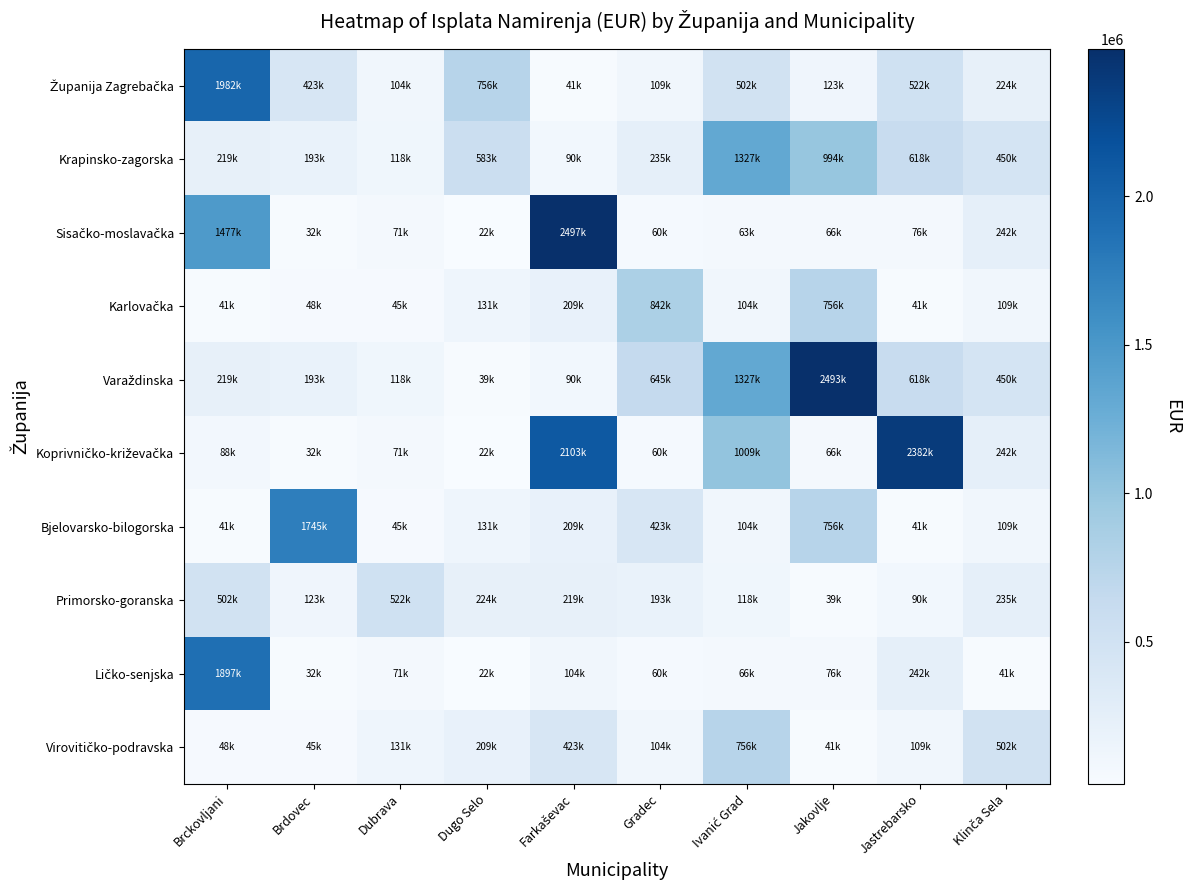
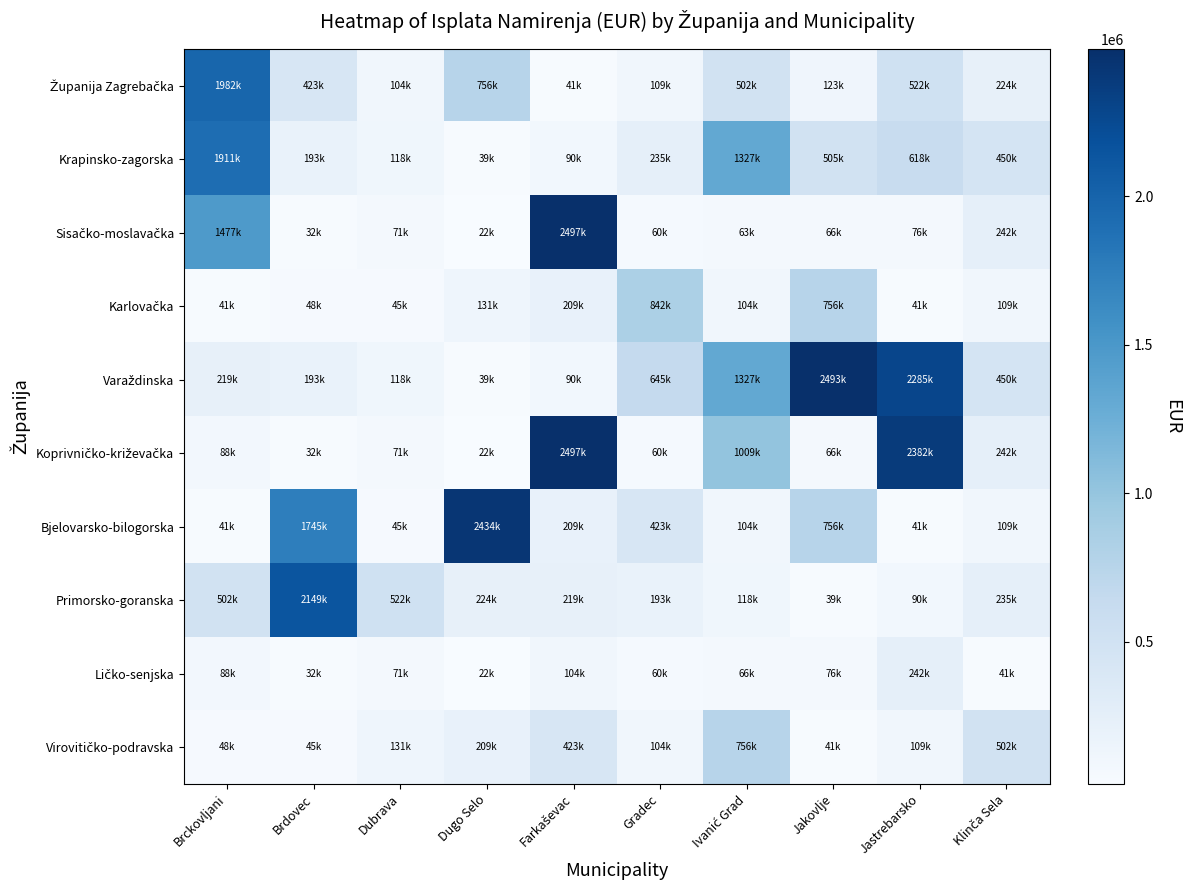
  {
    "Županija Zagrebačka": {
      "Brckovljani": "1982k",
      "Brdovec": "423k",
      "Dubrava": "104k",
      "Dugo Selo": "756k",
      "Farkaševac": "41k",
      "Gradec": "109k",
      "Ivanić Grad": "502k",
      "Jakovlje": "123k",
      "Jastrebarsko": "522k",
      "Klinča Sela": "224k"
    },
    "Krapinsko-zagorska": {
-     "Brckovljani": "219k",
+     "Brckovljani": "1911k",
      "Brdovec": "193k",
      "Dubrava": "118k",
-     "Dugo Selo": "583k",
+     "Dugo Selo": "39k",
      "Farkaševac": "90k",
      "Gradec": "235k",
      "Ivanić Grad": "1327k",
-     "Jakovlje": "994k",
+     "Jakovlje": "505k",
      "Jastrebarsko": "618k",
      "Klinča Sela": "450k"
    },
    "Sisačko-moslavačka": {
      "Brckovljani": "1477k",
      "Brdovec": "32k",
      "Dubrava": "71k",
      "Dugo Selo": "22k",
      "Farkaševac": "2497k",
      "Gradec": "60k",
      "Ivanić Grad": "63k",
      "Jakovlje": "66k",
      "Jastrebarsko": "76k",
      "Klinča Sela": "242k"
    },
    "Karlovačka": {
      "Brckovljani": "41k",
      "Brdovec": "48k",
      "Dubrava": "45k",
      "Dugo Selo": "131k",
      "Farkaševac": "209k",
      "Gradec": "842k",
      "Ivanić Grad": "104k",
      "Jakovlje": "756k",
      "Jastrebarsko": "41k",
      "Klinča Sela": "109k"
    },
    "Varaždinska": {
      "Brckovljani": "219k",
      "Brdovec": "193k",
      "Dubrava": "118k",
      "Dugo Selo": "39k",
      "Farkaševac": "90k",
      "Gradec": "645k",
      "Ivanić Grad": "1327k",
      "Jakovlje": "2493k",
-     "Jastrebarsko": "618k",
+     "Jastrebarsko": "2285k",
      "Klinča Sela": "450k"
    },
    "Koprivničko-križevačka": {
      "Brckovljani": "88k",
      "Brdovec": "32k",
      "Dubrava": "71k",
      "Dugo Selo": "22k",
-     "Farkaševac": "2103k",
+     "Farkaševac": "2497k",
      "Gradec": "60k",
      "Ivanić Grad": "1009k",
      "Jakovlje": "66k",
      "Jastrebarsko": "2382k",
      "Klinča Sela": "242k"
    },
    "Bjelovarsko-bilogorska": {
      "Brckovljani": "41k",
      "Brdovec": "1745k",
      "Dubrava": "45k",
-     "Dugo Selo": "131k",
+     "Dugo Selo": "2434k",
      "Farkaševac": "209k",
      "Gradec": "423k",
      "Ivanić Grad": "104k",
      "Jakovlje": "756k",
      "Jastrebarsko": "41k",
      "Klinča Sela": "109k"
    },
    "Primorsko-goranska": {
      "Brckovljani": "502k",
-     "Brdovec": "123k",
+     "Brdovec": "2149k",
      "Dubrava": "522k",
      "Dugo Selo": "224k",
      "Farkaševac": "219k",
      "Gradec": "193k",
      "Ivanić Grad": "118k",
      "Jakovlje": "39k",
      "Jastrebarsko": "90k",
      "Klinča Sela": "235k"
    },
    "Ličko-senjska": {
-     "Brckovljani": "1897k",
+     "Brckovljani": "88k",
      "Brdovec": "32k",
      "Dubrava": "71k",
      "Dugo Selo": "22k",
      "Farkaševac": "104k",
      "Gradec": "60k",
      "Ivanić Grad": "66k",
      "Jakovlje": "76k",
      "Jastrebarsko": "242k",
      "Klinča Sela": "41k"
    },
    "Virovitičko-podravska": {
      "Brckovljani": "48k",
      "Brdovec": "45k",
      "Dubrava": "131k",
      "Dugo Selo": "209k",
      "Farkaševac": "423k",
      "Gradec": "104k",
      "Ivanić Grad": "756k",
      "Jakovlje": "41k",
      "Jastrebarsko": "109k",
      "Klinča Sela": "502k"
    }
  }
